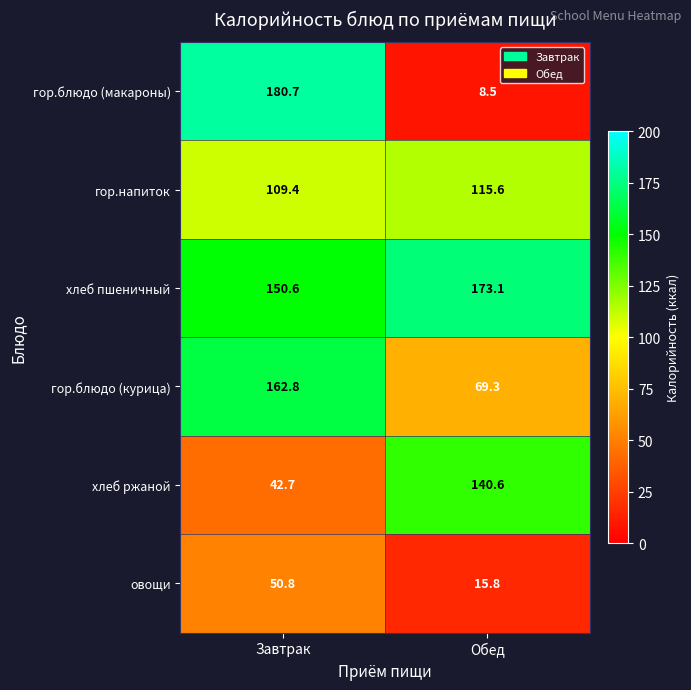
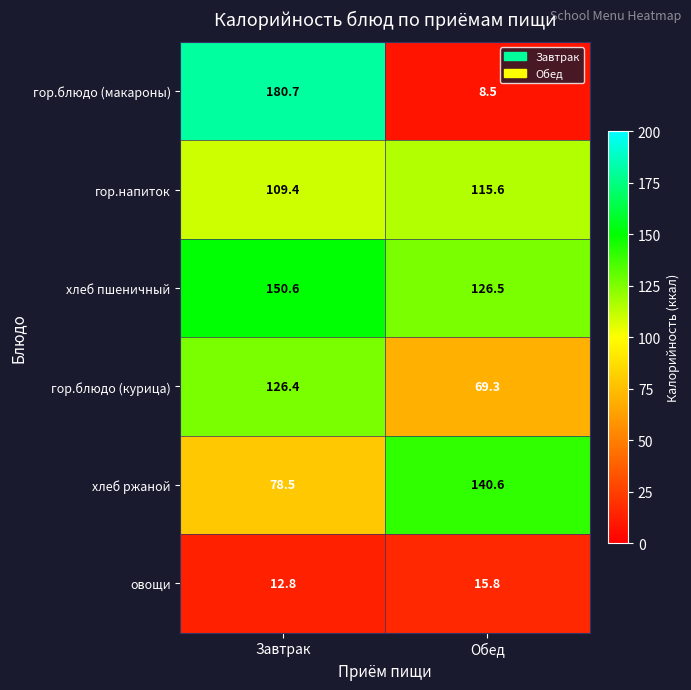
  {
    "гор.блюдо (макароны)": {
      "Завтрак": 180.7,
      "Обед": 8.5
    },
    "гор.напиток": {
      "Завтрак": 109.4,
      "Обед": 115.6
    },
    "хлеб пшеничный": {
      "Завтрак": 150.6,
-     "Обед": 173.1
+     "Обед": 126.5
    },
    "гор.блюдо (курица)": {
-     "Завтрак": 162.8,
+     "Завтрак": 126.4,
      "Обед": 69.3
    },
    "хлеб ржаной": {
-     "Завтрак": 42.7,
+     "Завтрак": 78.5,
      "Обед": 140.6
    },
    "овощи": {
-     "Завтрак": 50.8,
+     "Завтрак": 12.8,
      "Обед": 15.8
    }
  }
